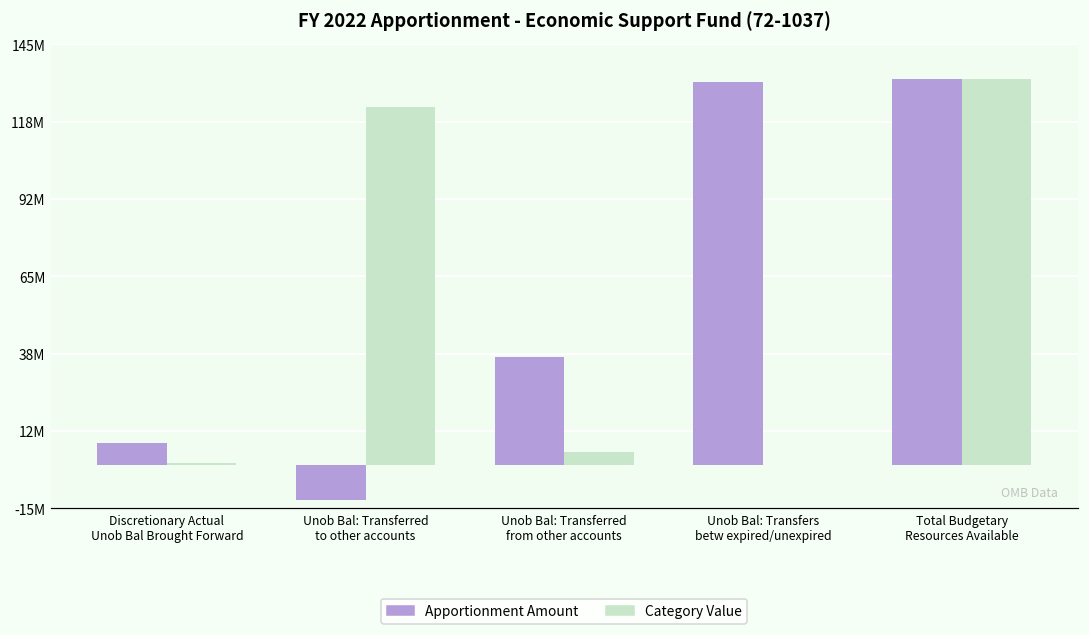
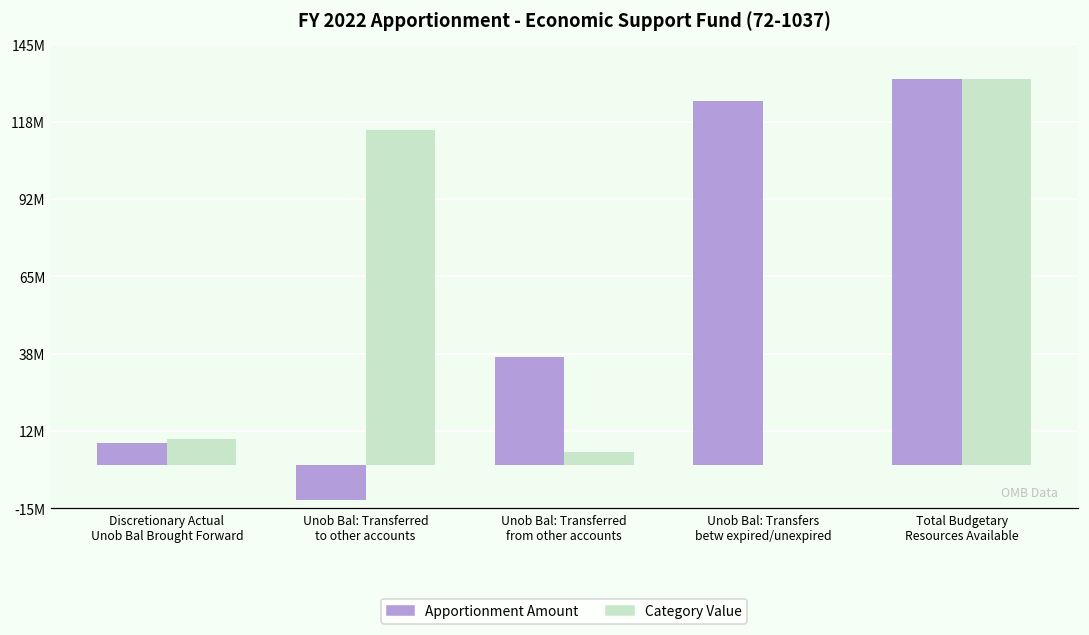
  {
    "Apportionment Amount": {
      "Discretionary Actual Unob Bal Brought Forward": 7000000,
      "Unob Bal: Transferred to other accounts": -12000000,
      "Unob Bal: Transferred from other accounts": 37000000,
-     "Unob Bal: Transfers betw expired/unexpired": 132000000,
+     "Unob Bal: Transfers betw expired/unexpired": 125000000,
      "Total Budgetary Resources Available": 133000000
    },
    "Category Value": {
-     "Discretionary Actual Unob Bal Brought Forward": 1000000,
-     "Unob Bal: Transferred to other accounts": 123000000,
+     "Discretionary Actual Unob Bal Brought Forward": 9000000,
+     "Unob Bal: Transferred to other accounts": 115000000,
      "Unob Bal: Transferred from other accounts": 4000000,
      "Unob Bal: Transfers betw expired/unexpired": 0,
      "Total Budgetary Resources Available": 133000000
    }
  }
